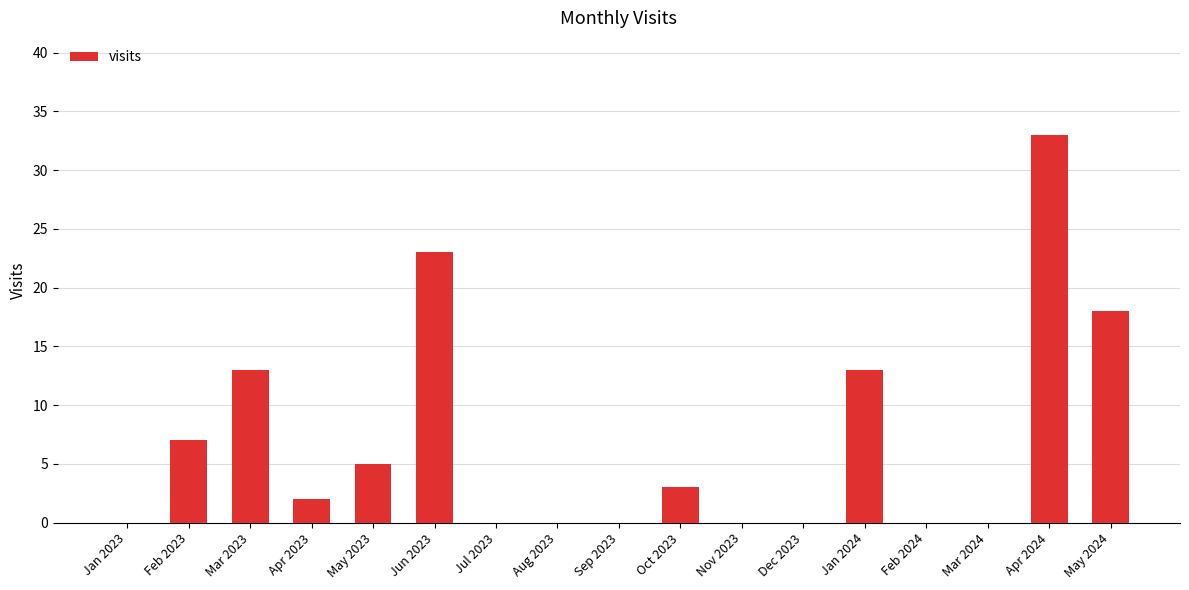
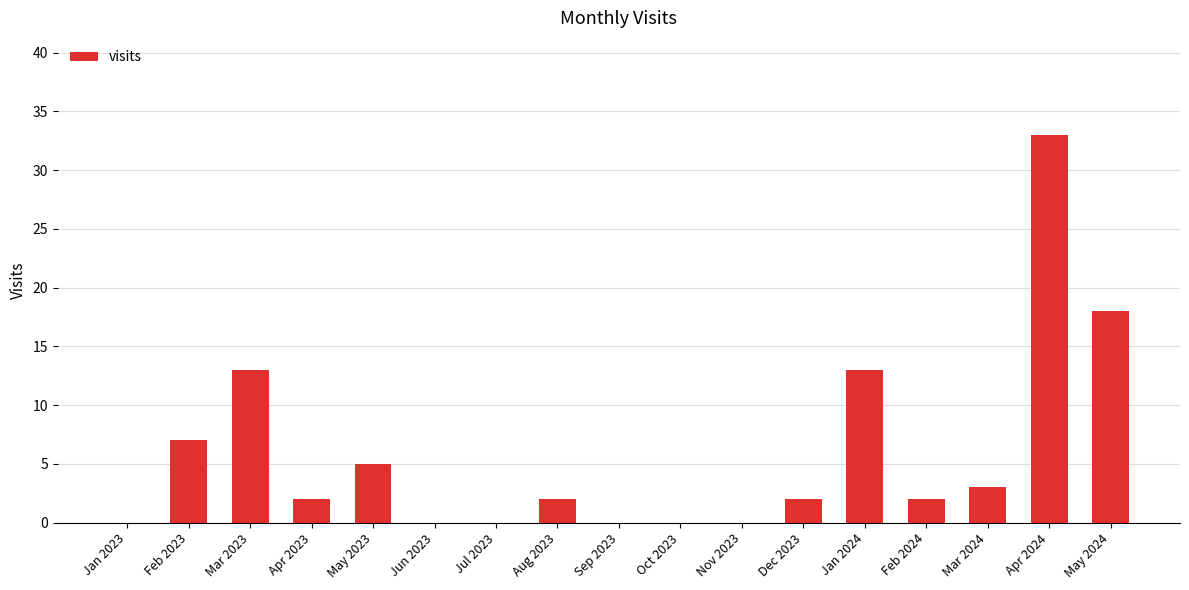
  {
    "Jan 2023": 0,
    "Feb 2023": 7,
    "Mar 2023": 13,
    "Apr 2023": 2,
    "May 2023": 5,
-   "Jun 2023": 23,
+   "Jun 2023": 0,
    "Jul 2023": 0,
-   "Aug 2023": 0,
+   "Aug 2023": 2,
    "Sep 2023": 0,
-   "Oct 2023": 3,
+   "Oct 2023": 0,
    "Nov 2023": 0,
-   "Dec 2023": 0,
+   "Dec 2023": 2,
    "Jan 2024": 13,
-   "Feb 2024": 0,
-   "Mar 2024": 0,
+   "Feb 2024": 2,
+   "Mar 2024": 3,
    "Apr 2024": 33,
    "May 2024": 18
  }
